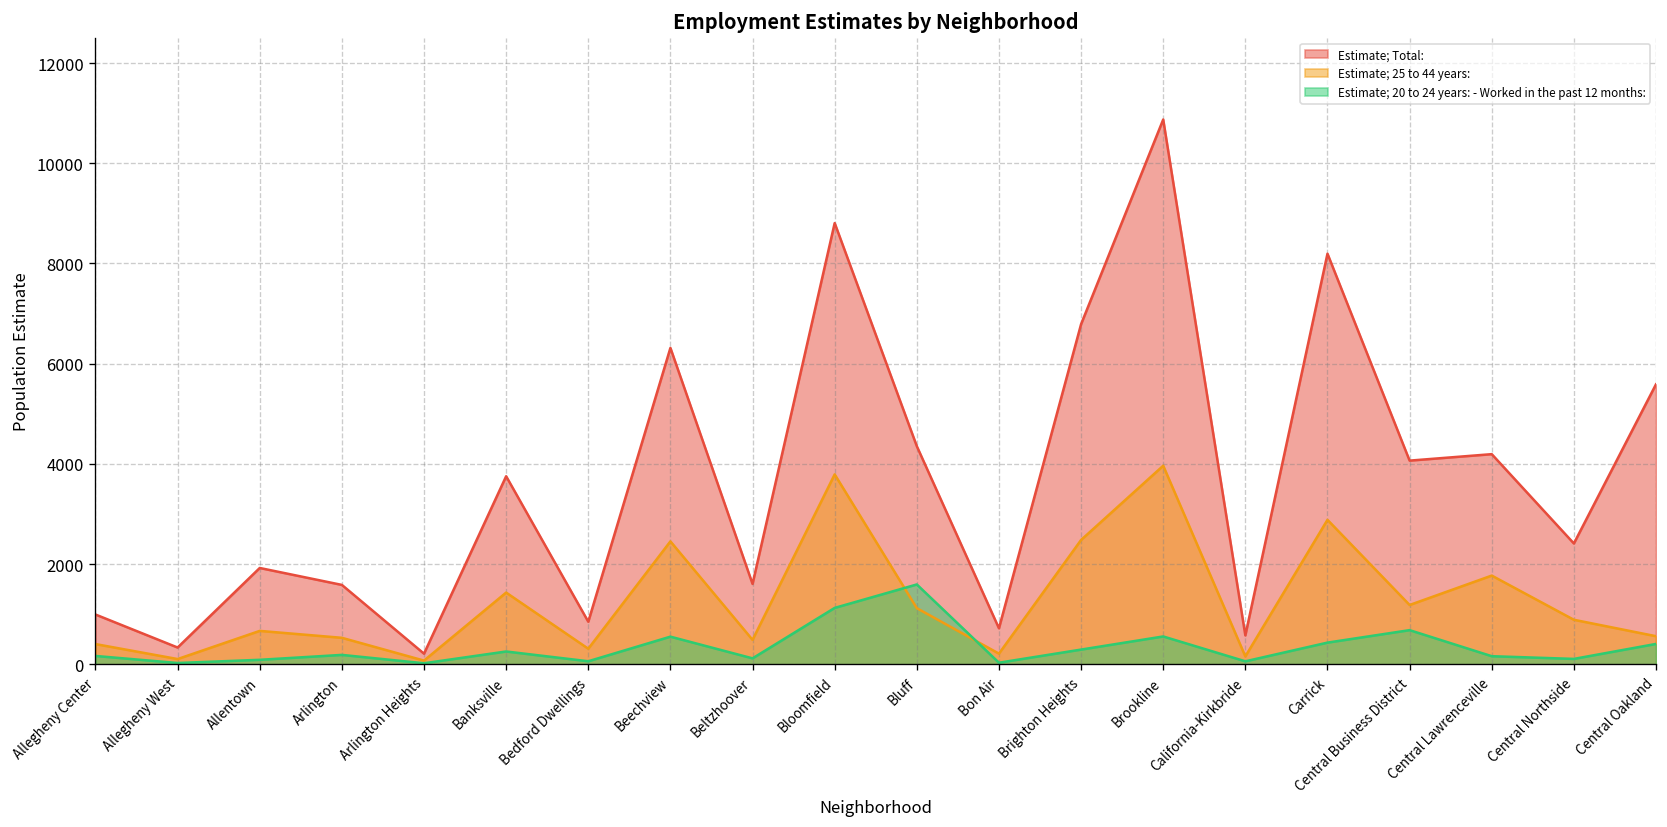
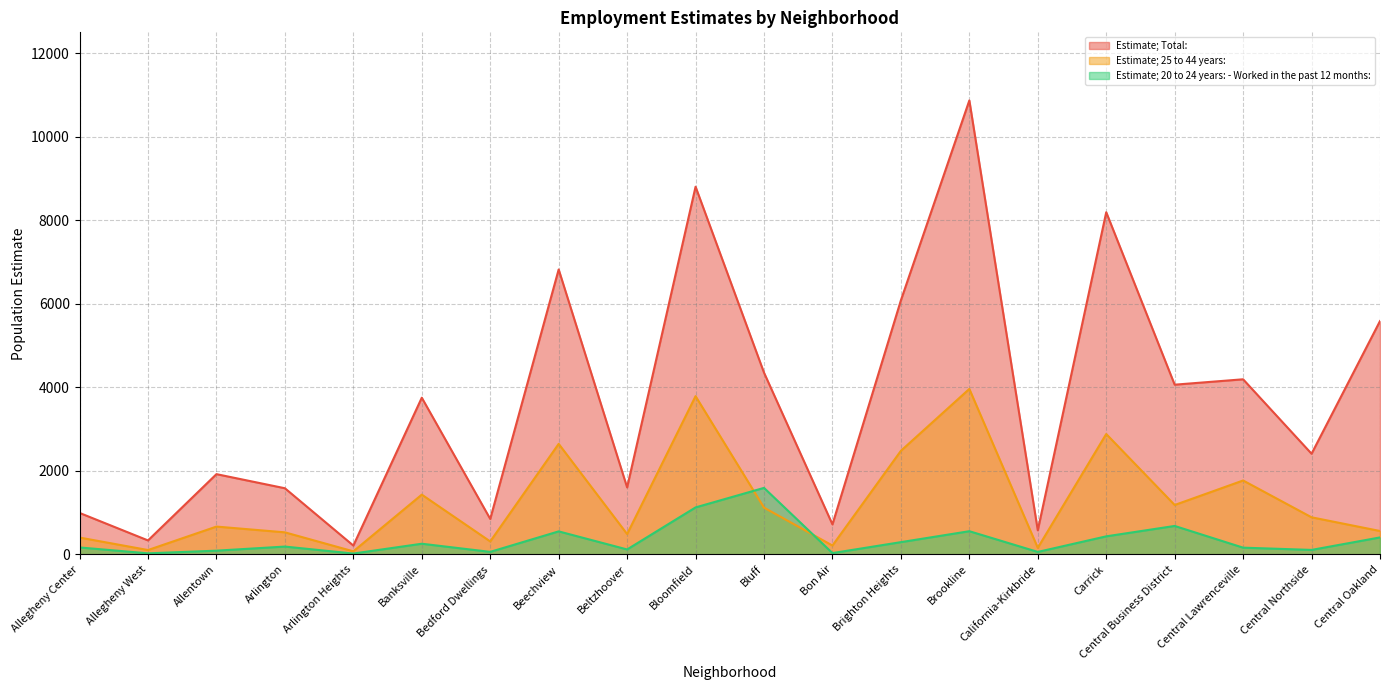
  {
    "Estimate; Total:": {
      "Allegheny Center": 1000,
      "Allegheny West": 300,
      "Allentown": 1900,
      "Arlington": 1600,
      "Arlington Heights": 200,
      "Banksville": 3800,
      "Bedford Dwellings": 800,
-     "Beechview": 6300,
+     "Beechview": 6800,
      "Beltzhoover": 1600,
      "Bloomfield": 8800,
      "Bluff": 4400,
      "Bon Air": 700,
-     "Brighton Heights": 6800,
+     "Brighton Heights": 6100,
      "Brookline": 10900,
      "California-Kirkbride": 600,
      "Carrick": 8200,
      "Central Business District": 4100,
      "Central Lawrenceville": 4200,
      "Central Northside": 2400,
      "Central Oakland": 5600
    },
    "Estimate; 25 to 44 years:": {
      "Allegheny Center": 400,
      "Allegheny West": 100,
      "Allentown": 700,
      "Arlington": 500,
      "Banksville": 1400,
      "Bedford Dwellings": 300,
-     "Beechview": 2500,
+     "Beechview": 2600,
      "Beltzhoover": 500,
      "Bloomfield": 3800,
      "Bluff": 1100,
      "Bon Air": 200,
      "Brighton Heights": 2500,
      "Brookline": 4000,
      "California-Kirkbride": 200,
      "Carrick": 2900,
      "Central Business District": 1200,
      "Central Lawrenceville": 1800,
      "Central Northside": 900,
      "Central Oakland": 600
    },
    "Estimate; 20 to 24 years: - Worked in the past 12 months:": {
      "Allegheny Center": 200,
      "Allegheny West": 0,
      "Allentown": 100,
      "Arlington": 200,
      "Banksville": 300,
      "Bedford Dwellings": 100,
      "Beechview": 600,
      "Beltzhoover": 100,
      "Bloomfield": 1100,
      "Bluff": 1600,
      "Bon Air": 0,
      "Brighton Heights": 300,
      "Brookline": 600,
      "California-Kirkbride": 100,
      "Carrick": 400,
      "Central Business District": 700,
      "Central Lawrenceville": 200,
      "Central Northside": 100,
      "Central Oakland": 400
    }
  }
